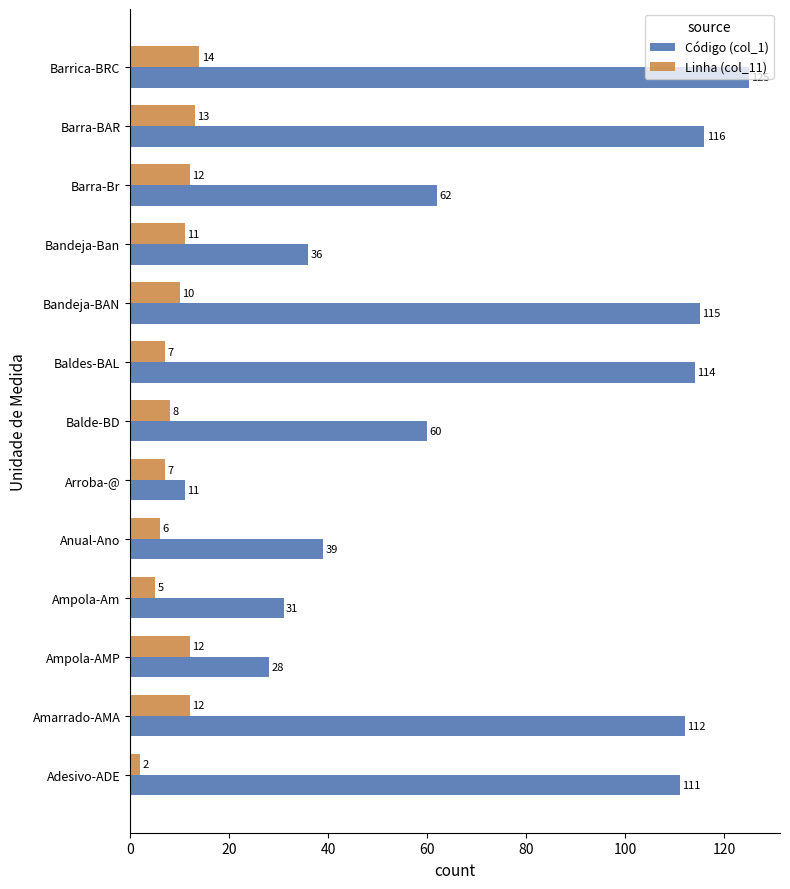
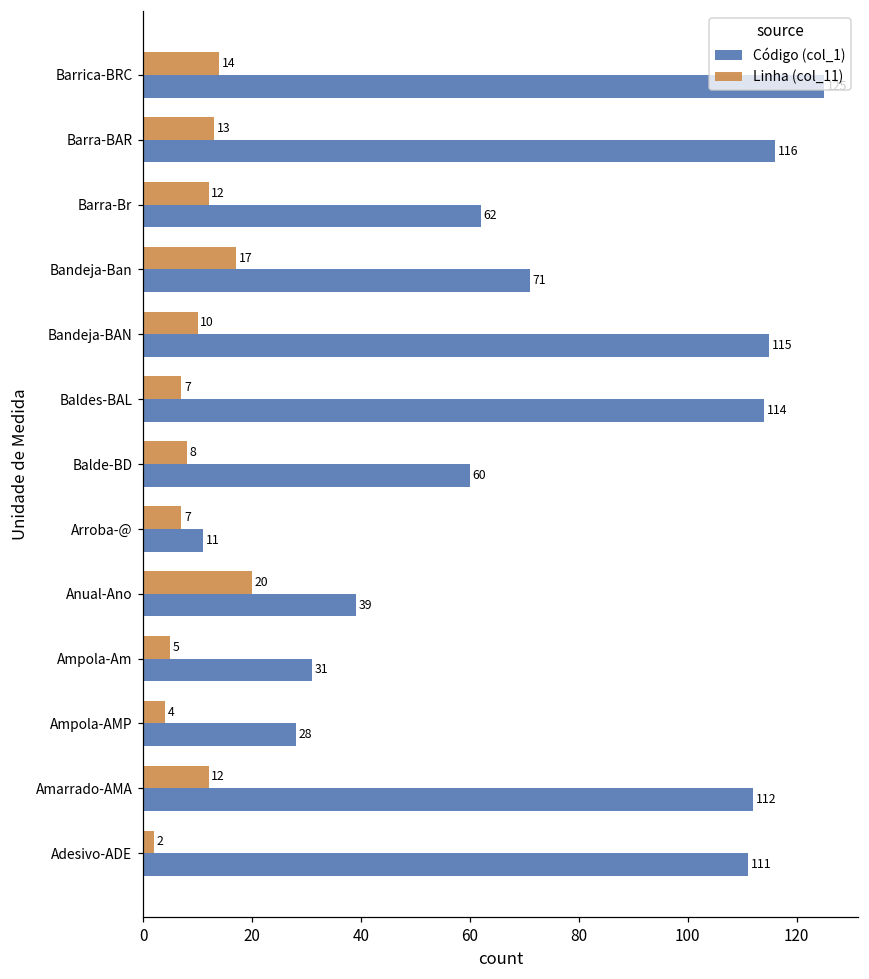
  {
    "Código (col_1)": {
      "Barra-BAR": 116,
      "Barra-Br": 62,
-     "Bandeja-Ban": 36,
+     "Bandeja-Ban": 71,
      "Bandeja-BAN": 115,
      "Baldes-BAL": 114,
      "Balde-BD": 60,
      "Arroba-@": 11,
      "Anual-Ano": 39,
      "Ampola-Am": 31,
      "Ampola-AMP": 28,
      "Amarrado-AMA": 112,
      "Adesivo-ADE": 111
    },
    "Linha (col_11)": {
      "Barrica-BRC": 14,
      "Barra-BAR": 13,
      "Barra-Br": 12,
-     "Bandeja-Ban": 11,
+     "Bandeja-Ban": 17,
      "Bandeja-BAN": 10,
      "Baldes-BAL": 7,
      "Balde-BD": 8,
      "Arroba-@": 7,
-     "Anual-Ano": 6,
+     "Anual-Ano": 20,
      "Ampola-Am": 5,
-     "Ampola-AMP": 12,
+     "Ampola-AMP": 4,
      "Amarrado-AMA": 12,
      "Adesivo-ADE": 2
    }
  }
